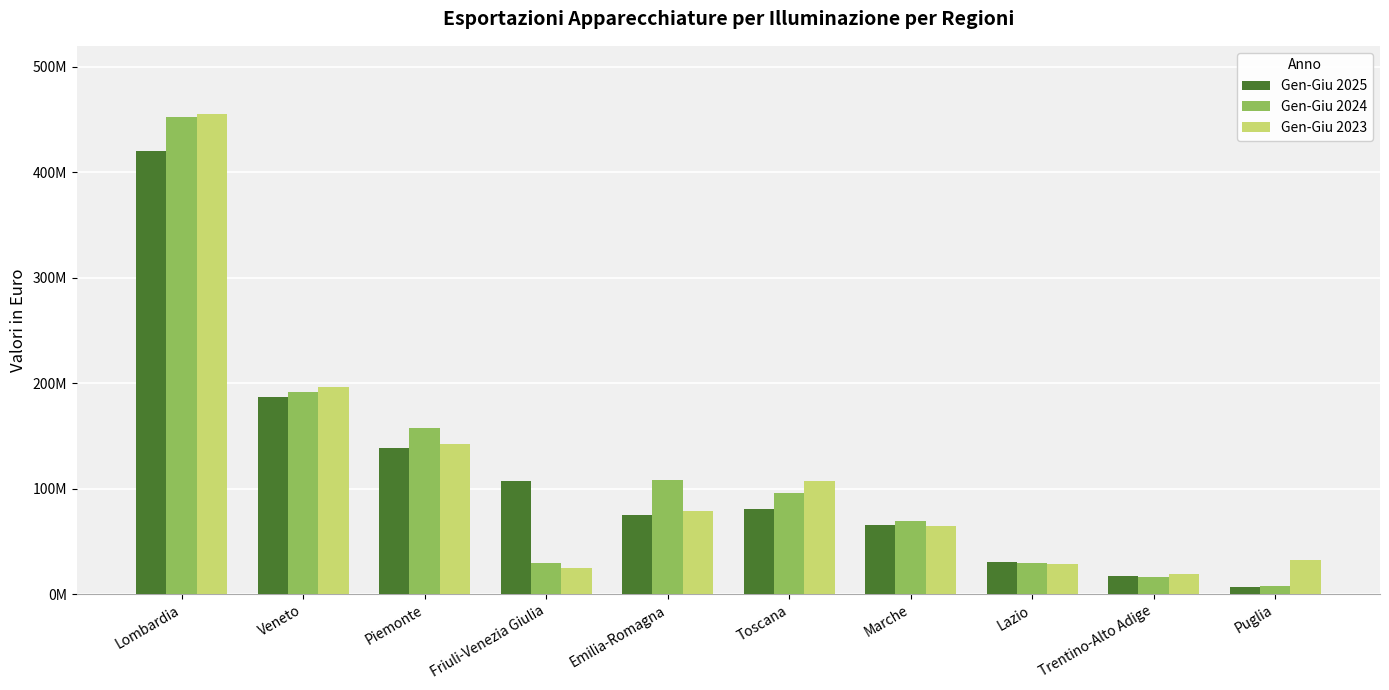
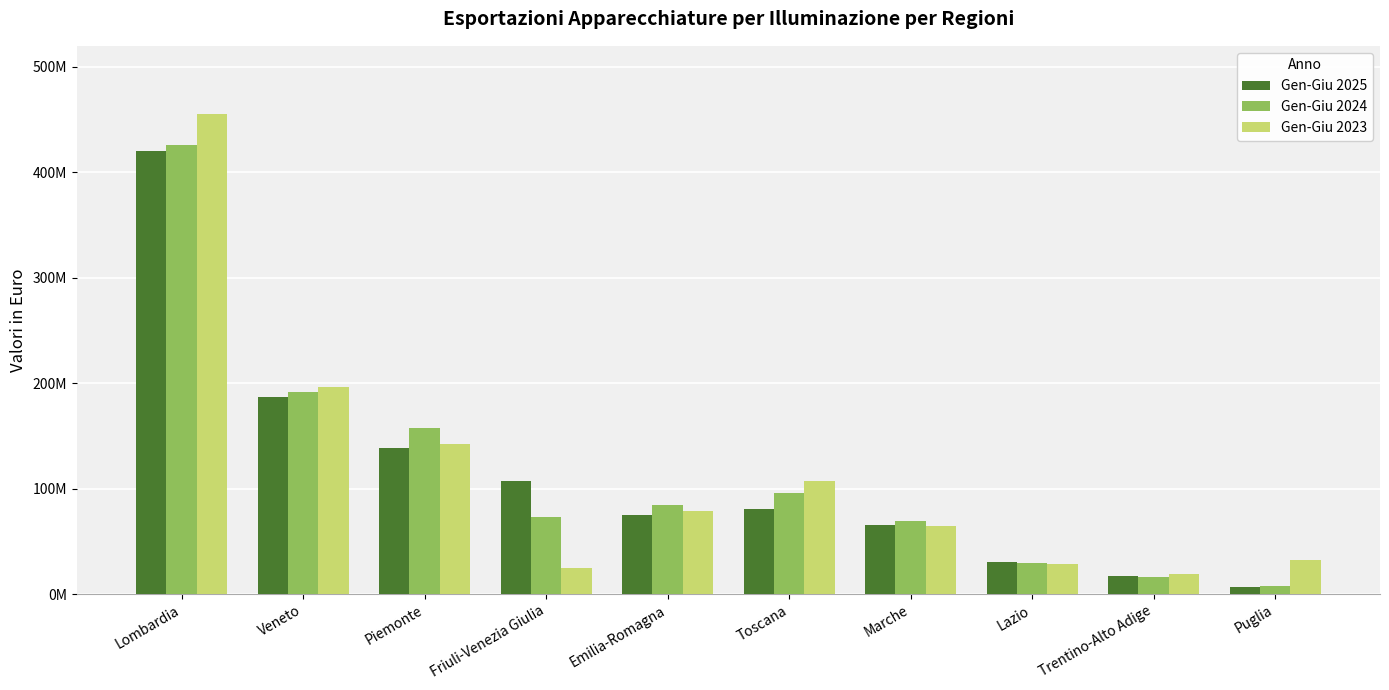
  {
    "Gen-Giu 2025": {
      "Lombardia": 420000000,
      "Veneto": 187000000,
      "Piemonte": 139000000,
      "Friuli-Venezia Giulia": 107000000,
      "Emilia-Romagna": 75000000,
      "Toscana": 81000000,
      "Marche": 65000000,
      "Lazio": 30000000,
      "Trentino-Alto Adige": 17000000,
      "Puglia": 7000000
    },
    "Gen-Giu 2024": {
-     "Lombardia": 453000000,
+     "Lombardia": 426000000,
      "Veneto": 192000000,
      "Piemonte": 158000000,
-     "Friuli-Venezia Giulia": 29000000,
-     "Emilia-Romagna": 109000000,
+     "Friuli-Venezia Giulia": 73000000,
+     "Emilia-Romagna": 84000000,
      "Toscana": 96000000,
      "Marche": 69000000,
      "Lazio": 30000000,
      "Trentino-Alto Adige": 16000000,
      "Puglia": 8000000
    },
    "Gen-Giu 2023": {
      "Lombardia": 455000000,
      "Veneto": 197000000,
      "Piemonte": 142000000,
      "Friuli-Venezia Giulia": 24000000,
      "Emilia-Romagna": 79000000,
      "Toscana": 108000000,
      "Marche": 65000000,
      "Lazio": 28000000,
      "Trentino-Alto Adige": 19000000,
      "Puglia": 32000000
    }
  }
